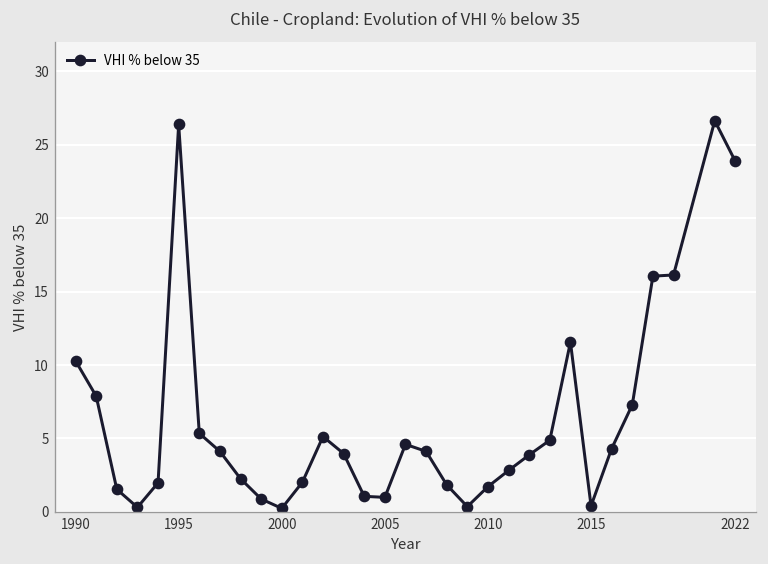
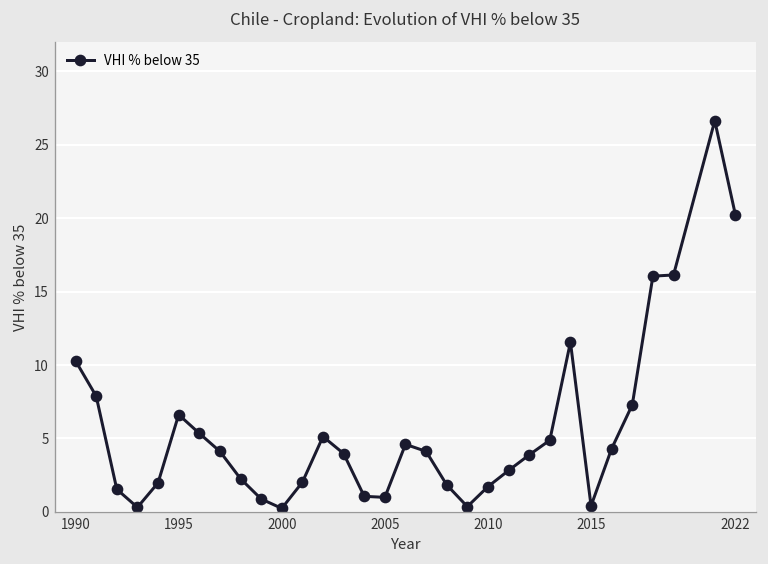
  {
    "1990": 10.3,
-   "1995": 26.4,
+   "1995": 6.6,
    "2000": 0.2,
    "2005": 1.0,
    "2010": 1.7,
    "2015": 0.4,
-   "2022": 23.9
+   "2022": 20.2
  }
